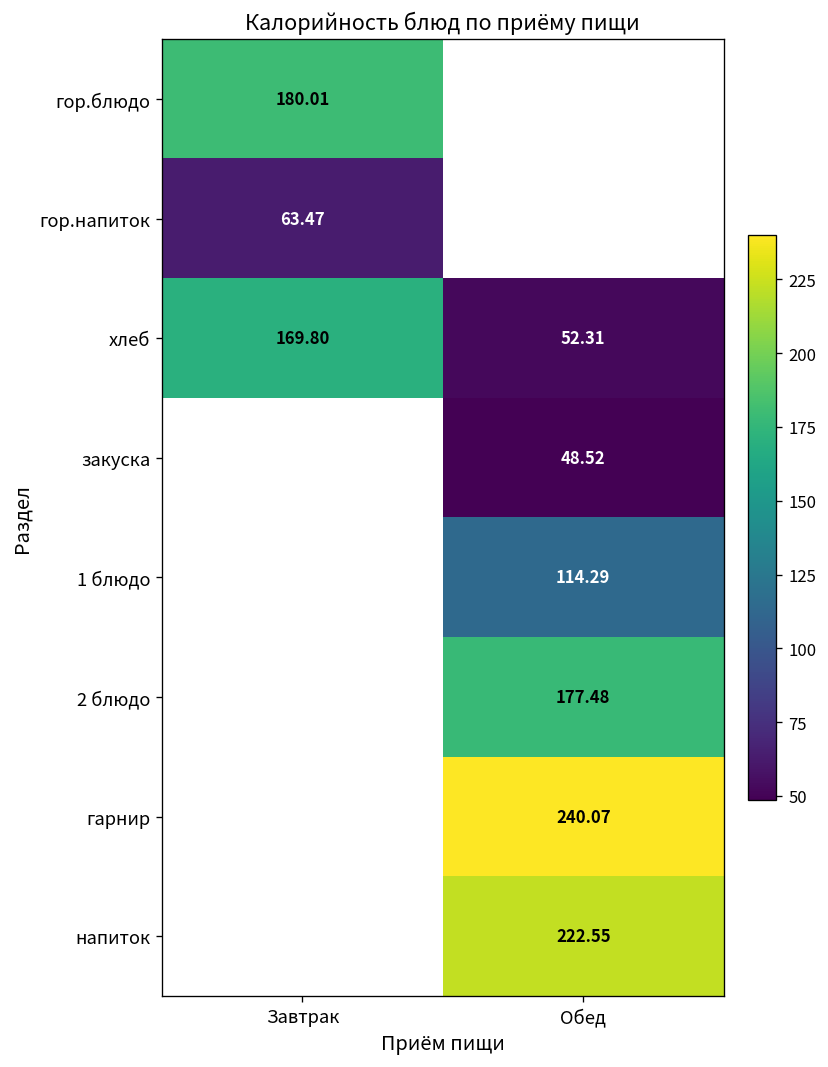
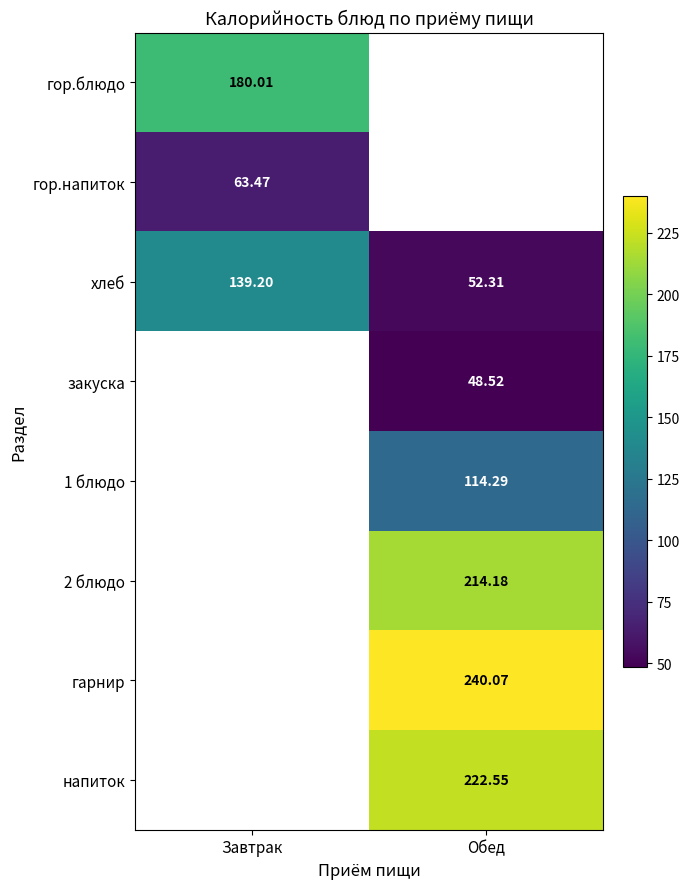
  {
    "гор.блюдо": {
      "Завтрак": 180.01
    },
    "гор.напиток": {
      "Завтрак": 63.47
    },
    "хлеб": {
-     "Завтрак": 169.80,
+     "Завтрак": 139.20,
      "Обед": 52.31
    },
    "закуска": {
      "Обед": 48.52
    },
    "1 блюдо": {
      "Обед": 114.29
    },
    "2 блюдо": {
-     "Обед": 177.48
+     "Обед": 214.18
    },
    "гарнир": {
      "Обед": 240.07
    },
    "напиток": {
      "Обед": 222.55
    }
  }
